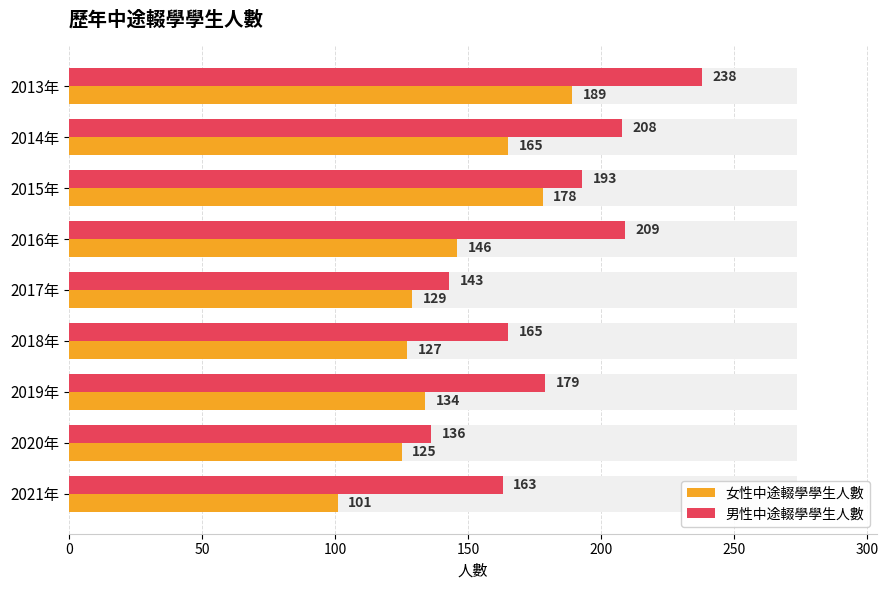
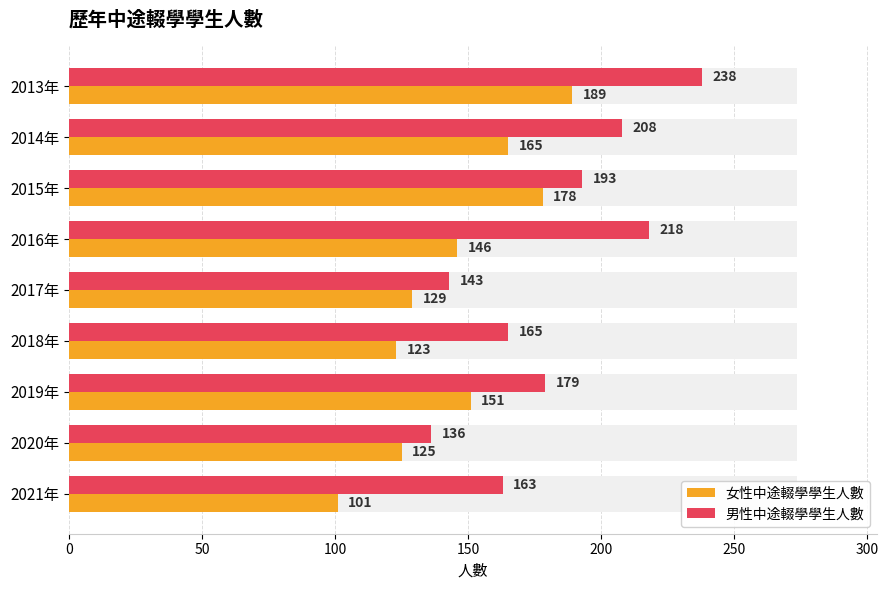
  {
    "女性中途輟學學生人數": {
-     "2018年": 127,
-     "2019年": 134
+     "2018年": 123,
+     "2019年": 151
    },
    "男性中途輟學學生人數": {
-     "2016年": 209
+     "2016年": 218
    }
  }
